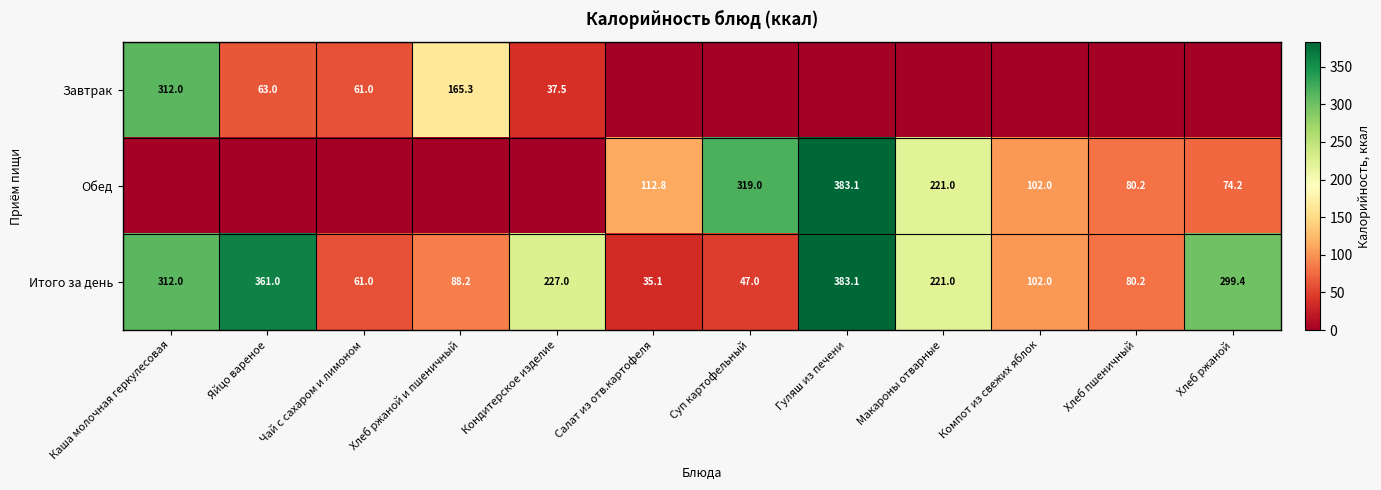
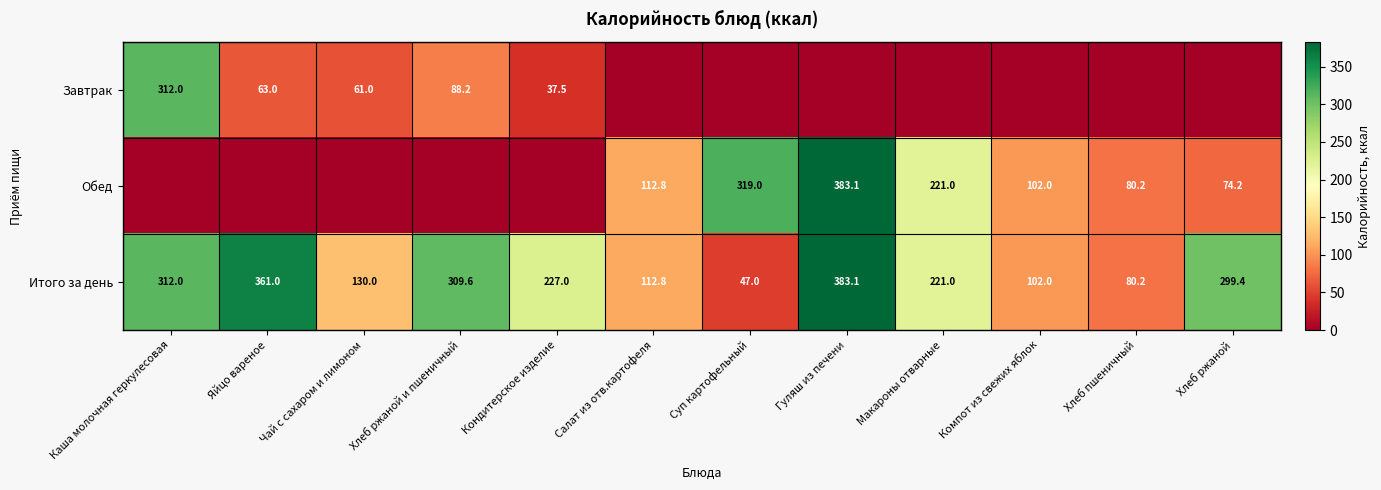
  {
    "Завтрак": {
      "Каша молочная геркулесовая": 312.0,
      "Яйцо вареное": 63.0,
      "Чай с сахаром и лимоном": 61.0,
-     "Хлеб ржаной и пшеничный": 165.3,
+     "Хлеб ржаной и пшеничный": 88.2,
      "Кондитерское изделие": 37.5
    },
    "Обед": {
      "Салат из отв.картофеля": 112.8,
      "Суп картофельный": 319.0,
      "Гуляш из печени": 383.1,
      "Макароны отварные": 221.0,
      "Компот из свежих яблок": 102.0,
      "Хлеб пшеничный": 80.2,
      "Хлеб ржаной": 74.2
    },
    "Итого за день": {
      "Каша молочная геркулесовая": 312.0,
      "Яйцо вареное": 361.0,
-     "Чай с сахаром и лимоном": 61.0,
-     "Хлеб ржаной и пшеничный": 88.2,
+     "Чай с сахаром и лимоном": 130.0,
+     "Хлеб ржаной и пшеничный": 309.6,
      "Кондитерское изделие": 227.0,
-     "Салат из отв.картофеля": 35.1,
+     "Салат из отв.картофеля": 112.8,
      "Суп картофельный": 47.0,
      "Гуляш из печени": 383.1,
      "Макароны отварные": 221.0,
      "Компот из свежих яблок": 102.0,
      "Хлеб пшеничный": 80.2,
      "Хлеб ржаной": 299.4
    }
  }
